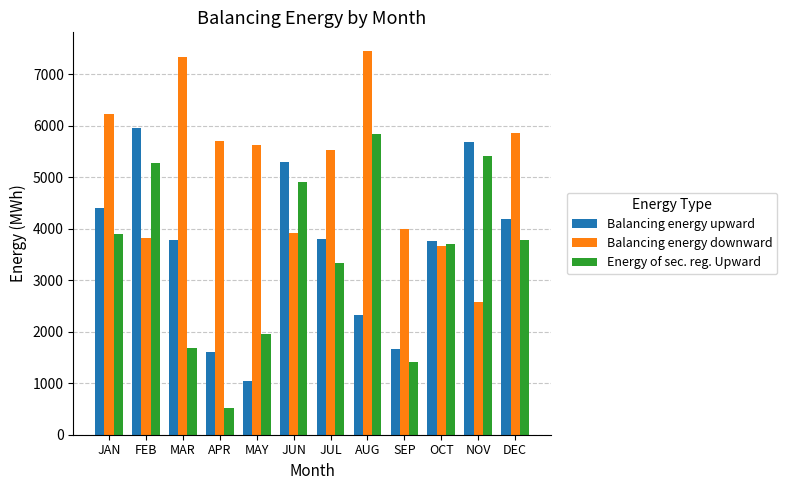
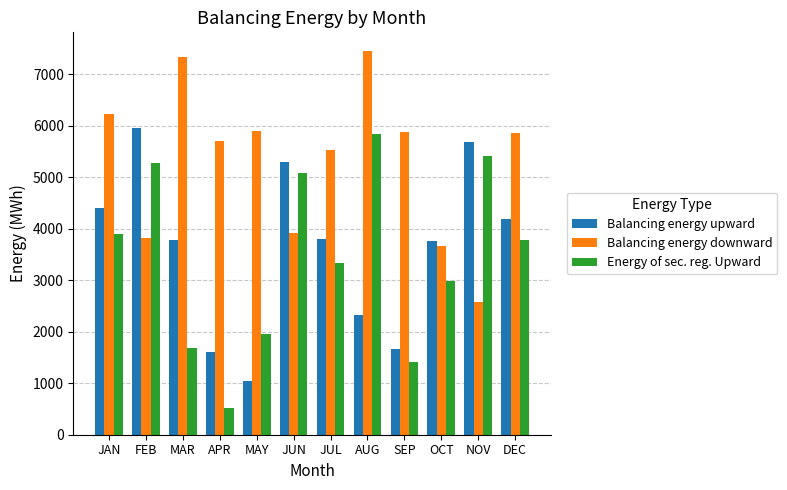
  {
    "Balancing energy upward": {
      "JAN": 4400,
      "FEB": 6000,
      "MAR": 3800,
      "APR": 1600,
      "MAY": 1000,
      "JUN": 5300,
      "JUL": 3800,
      "AUG": 2300,
      "SEP": 1700,
      "OCT": 3800,
      "NOV": 5700,
      "DEC": 4200
    },
    "Balancing energy downward": {
      "JAN": 6200,
      "FEB": 3800,
      "MAR": 7300,
      "APR": 5700,
-     "MAY": 5600,
+     "MAY": 5900,
      "JUN": 3900,
      "JUL": 5500,
      "AUG": 7400,
-     "SEP": 4000,
+     "SEP": 5900,
      "OCT": 3700,
      "NOV": 2600,
      "DEC": 5900
    },
    "Energy of sec. reg. Upward": {
      "JAN": 3900,
      "FEB": 5300,
      "MAR": 1700,
      "APR": 500,
      "MAY": 2000,
-     "JUN": 4900,
+     "JUN": 5100,
      "JUL": 3300,
      "AUG": 5800,
      "SEP": 1400,
-     "OCT": 3700,
+     "OCT": 3000,
      "NOV": 5400,
      "DEC": 3800
    }
  }
